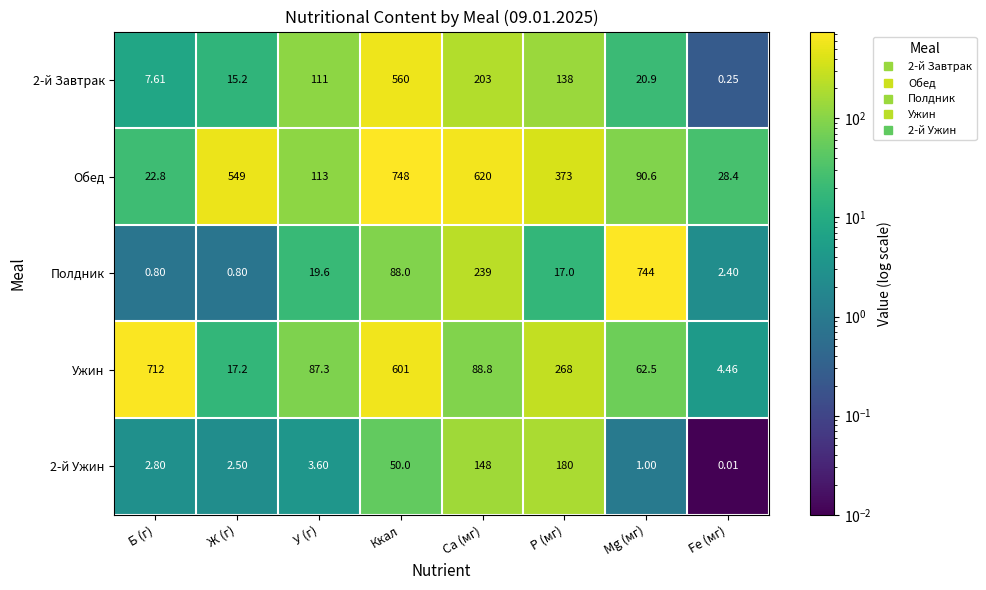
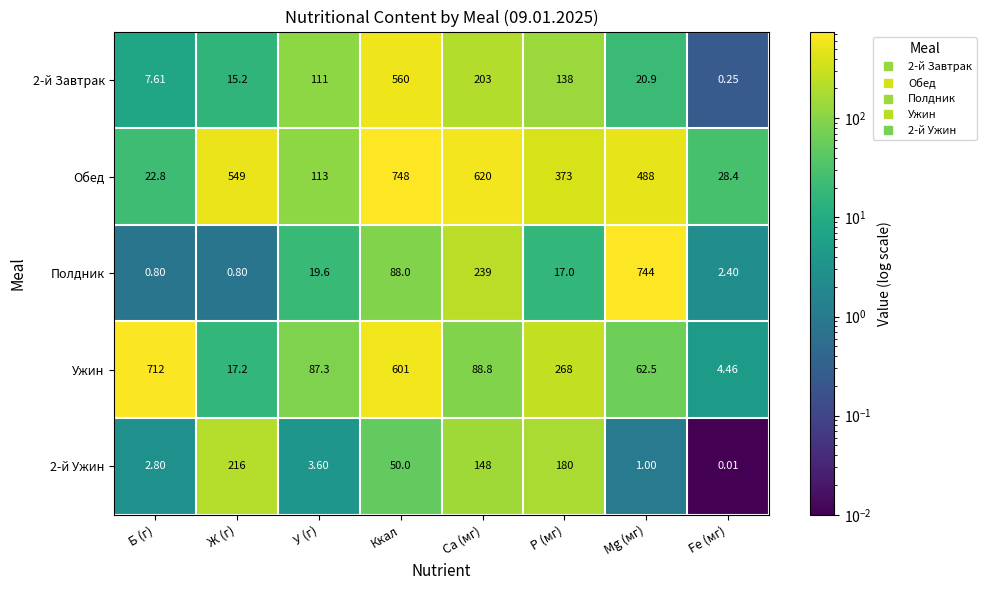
  {
    "2-й Завтрак": {
      "Б (г)": 7.61,
      "Ж (г)": 15.2,
      "У (г)": 111,
      "Ккал": 560,
      "Ca (мг)": 203,
      "P (мг)": 138,
      "Mg (мг)": 20.9,
      "Fe (мг)": 0.25
    },
    "Обед": {
      "Б (г)": 22.8,
      "Ж (г)": 549,
      "У (г)": 113,
      "Ккал": 748,
      "Ca (мг)": 620,
      "P (мг)": 373,
-     "Mg (мг)": 90.6,
+     "Mg (мг)": 488,
      "Fe (мг)": 28.4
    },
    "Полдник": {
      "Б (г)": 0.80,
      "Ж (г)": 0.80,
      "У (г)": 19.6,
      "Ккал": 88.0,
      "Ca (мг)": 239,
      "P (мг)": 17.0,
      "Mg (мг)": 744,
      "Fe (мг)": 2.40
    },
    "Ужин": {
      "Б (г)": 712,
      "Ж (г)": 17.2,
      "У (г)": 87.3,
      "Ккал": 601,
      "Ca (мг)": 88.8,
      "P (мг)": 268,
      "Mg (мг)": 62.5,
      "Fe (мг)": 4.46
    },
    "2-й Ужин": {
      "Б (г)": 2.80,
-     "Ж (г)": 2.50,
+     "Ж (г)": 216,
      "У (г)": 3.60,
      "Ккал": 50.0,
      "Ca (мг)": 148,
      "P (мг)": 180,
      "Mg (мг)": 1.00,
      "Fe (мг)": 0.01
    }
  }
